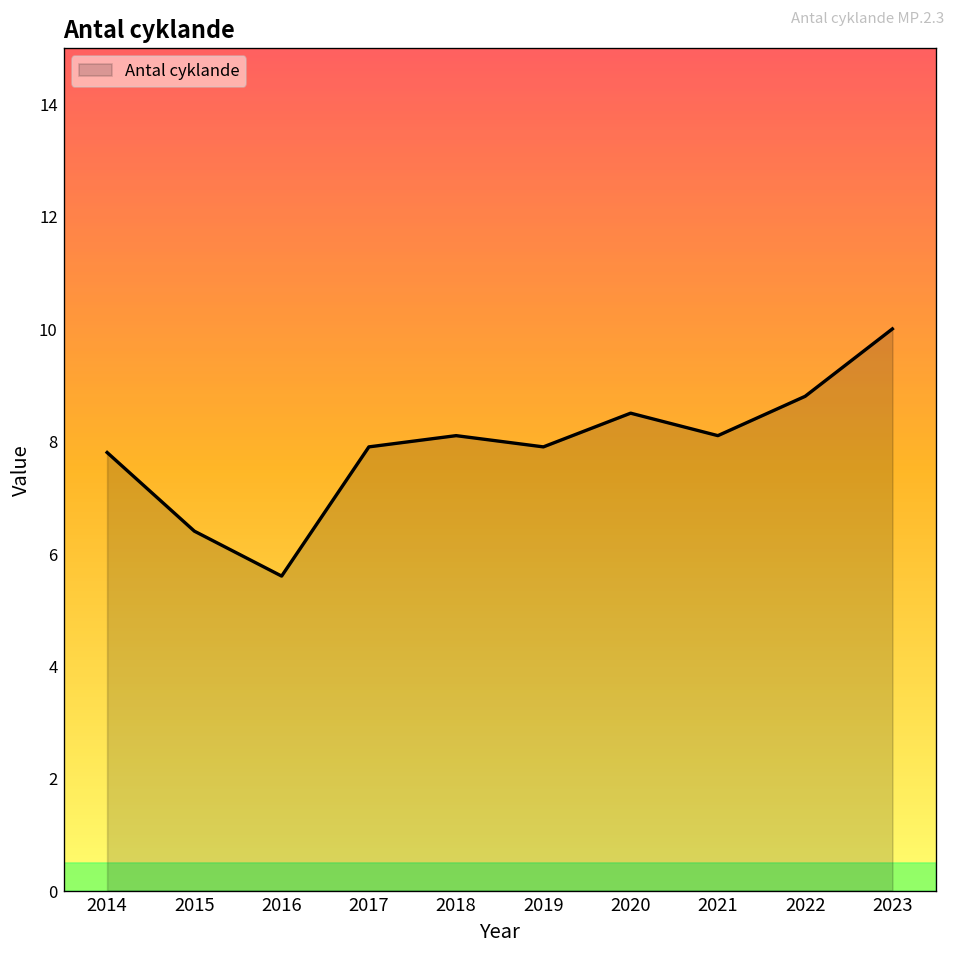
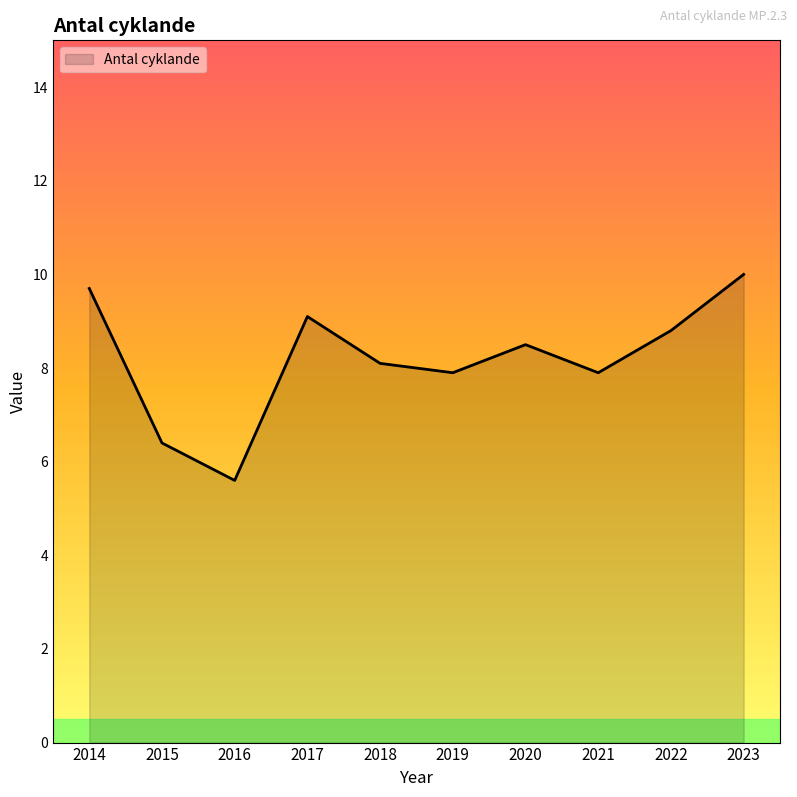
  {
-   "2014": 7.8,
+   "2014": 9.7,
    "2015": 6.4,
    "2016": 5.6,
-   "2017": 7.9,
+   "2017": 9.1,
    "2018": 8.1,
    "2019": 7.9,
    "2020": 8.5,
-   "2021": 8.1,
+   "2021": 7.9,
    "2022": 8.8,
    "2023": 10.0
  }
